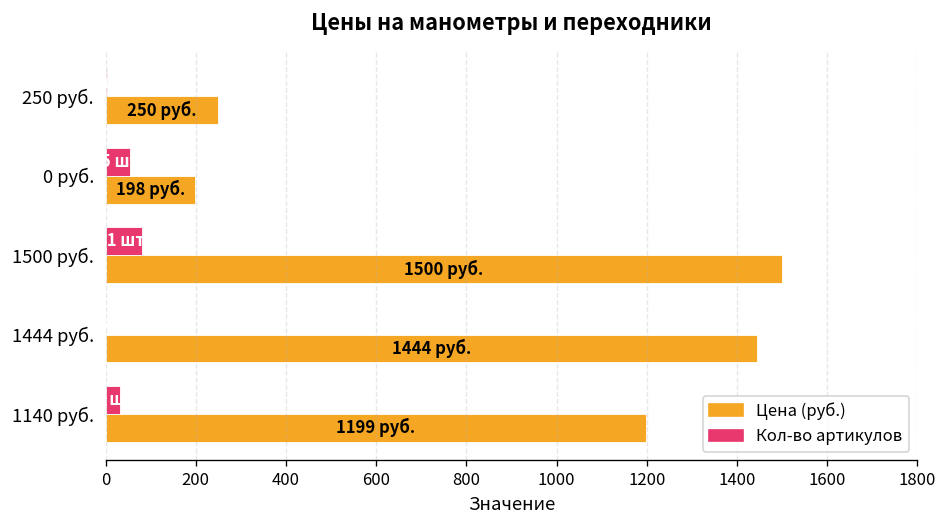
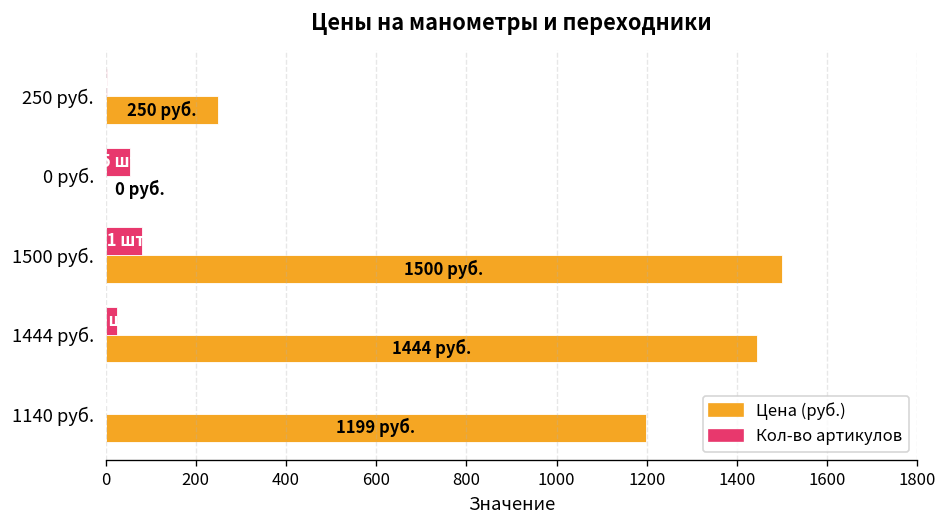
  {
    "Цена (руб.)": {
      "250 руб.": 250,
-     "0 руб.": 198,
+     "0 руб.": 0,
      "1500 руб.": 1500,
      "1444 руб.": 1444,
      "1140 руб.": 1199
    },
    "Кол-во артикулов": {
      "0 руб.": 60,
-     "1444 руб.": 0,
-     "1140 руб.": 30
+     "1444 руб.": 30,
+     "1140 руб.": 0
    }
  }
